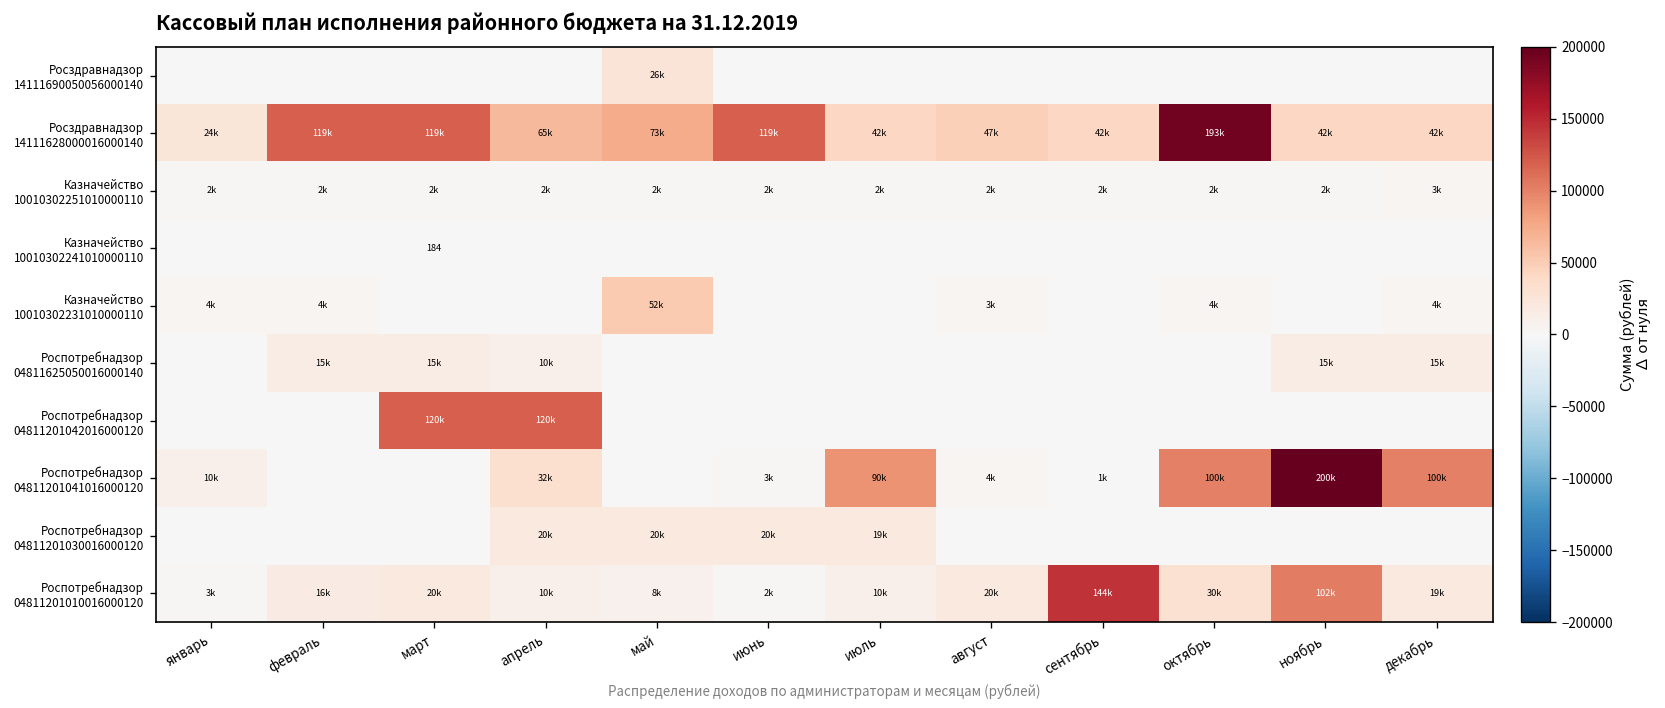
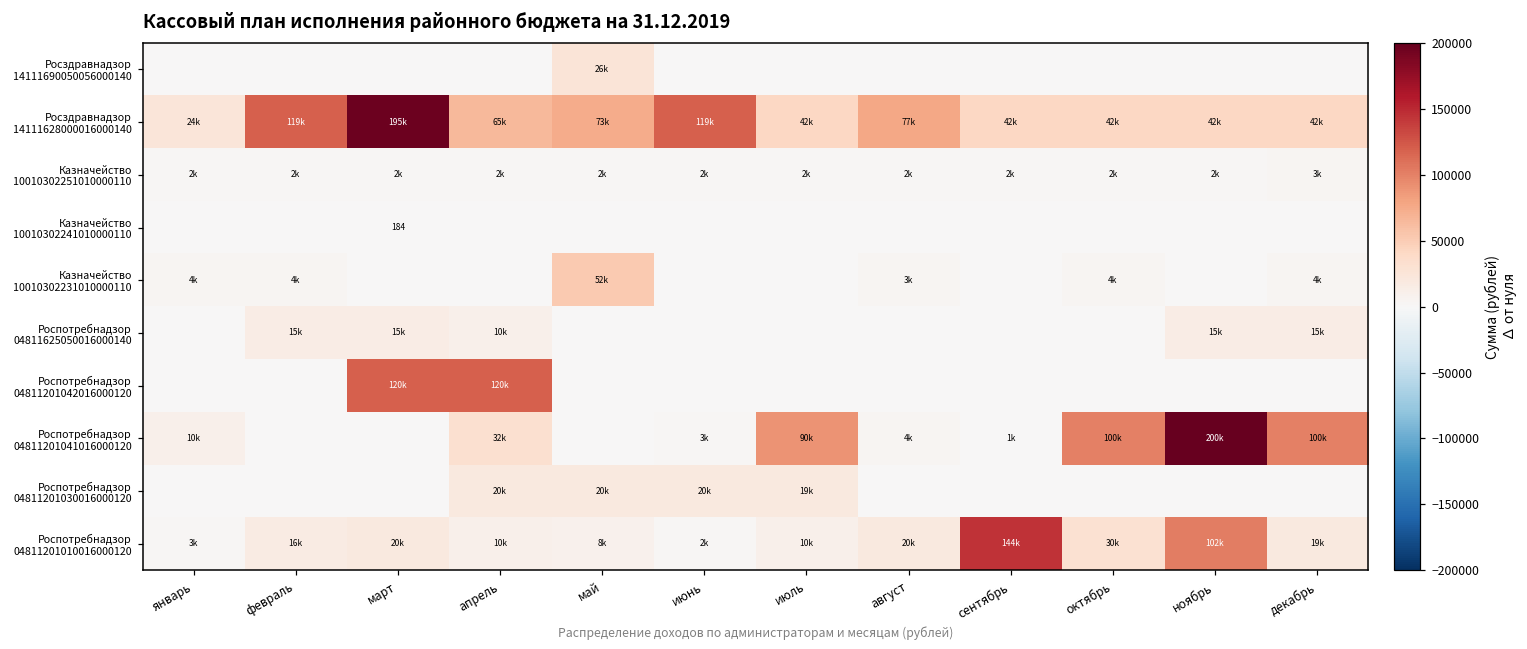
  {
    "Росздравнадзор 14111690050056000140": {
      "май": "26k"
    },
    "Росздравнадзор 14111628000016000140": {
      "январь": "24k",
      "февраль": "119k",
-     "март": "119k",
+     "март": "195k",
      "апрель": "65k",
      "май": "73k",
      "июнь": "119k",
      "июль": "42k",
-     "август": "47k",
+     "август": "77k",
      "сентябрь": "42k",
-     "октябрь": "193k",
+     "октябрь": "42k",
      "ноябрь": "42k",
      "декабрь": "42k"
    },
    "Казначейство 10010302251010000110": {
      "январь": "2k",
      "февраль": "2k",
      "март": "2k",
      "апрель": "2k",
      "май": "2k",
      "июнь": "2k",
      "июль": "2k",
      "август": "2k",
      "сентябрь": "2k",
      "октябрь": "2k",
      "ноябрь": "2k",
      "декабрь": "3k"
    },
    "Казначейство 10010302241010000110": {
      "март": "184"
    },
    "Казначейство 10010302231010000110": {
      "январь": "4k",
      "февраль": "4k",
      "май": "52k",
      "август": "3k",
      "октябрь": "4k",
      "декабрь": "4k"
    },
    "Роспотребнадзор 04811625050016000140": {
      "февраль": "15k",
      "март": "15k",
      "апрель": "10k",
      "ноябрь": "15k",
      "декабрь": "15k"
    },
    "Роспотребнадзор 04811201042016000120": {
      "март": "120k",
      "апрель": "120k"
    },
    "Роспотребнадзор 04811201041016000120": {
      "январь": "10k",
      "апрель": "32k",
      "июнь": "3k",
      "июль": "90k",
      "август": "4k",
      "сентябрь": "1k",
      "октябрь": "100k",
      "ноябрь": "200k",
      "декабрь": "100k"
    },
    "Роспотребнадзор 04811201030016000120": {
      "апрель": "20k",
      "май": "20k",
      "июнь": "20k",
      "июль": "19k"
    },
    "Роспотребнадзор 04811201010016000120": {
      "январь": "3k",
      "февраль": "16k",
      "март": "20k",
      "апрель": "10k",
      "май": "8k",
      "июнь": "2k",
      "июль": "10k",
      "август": "20k",
      "сентябрь": "144k",
      "октябрь": "30k",
      "ноябрь": "102k",
      "декабрь": "19k"
    }
  }
